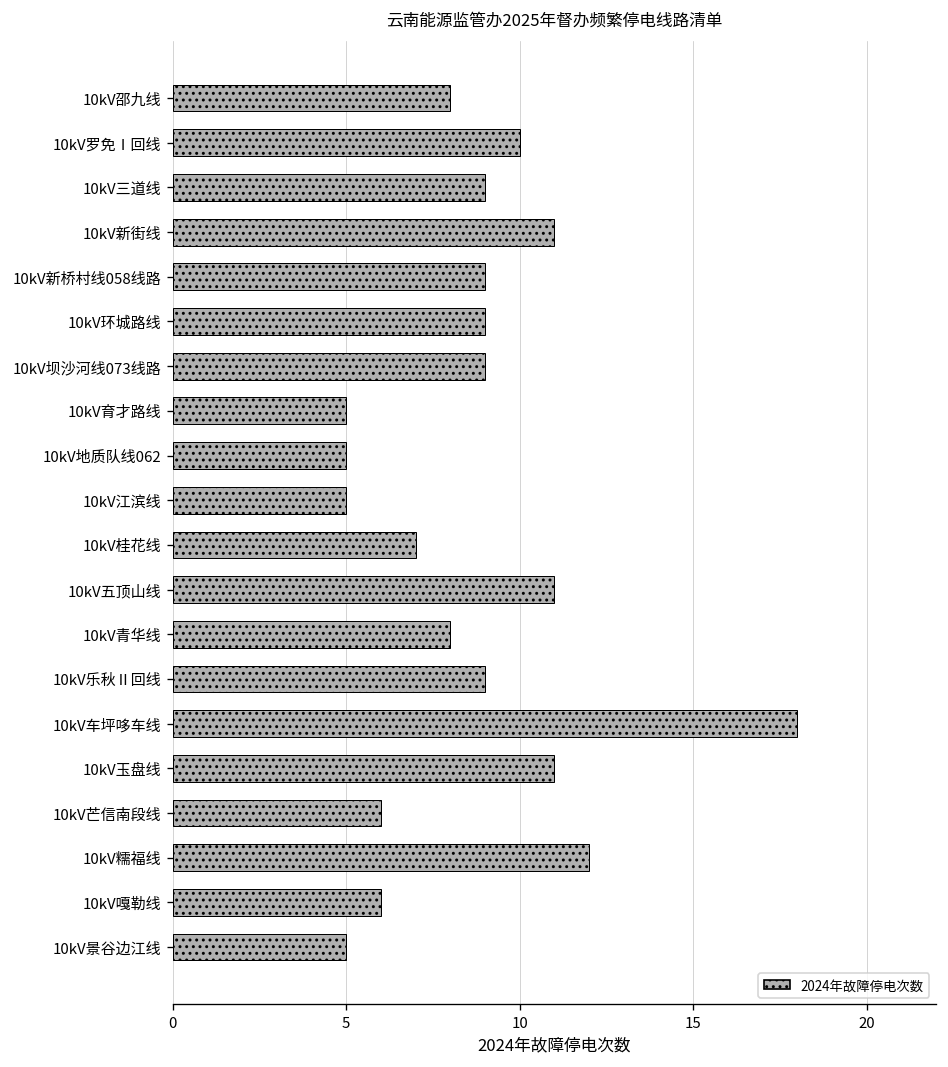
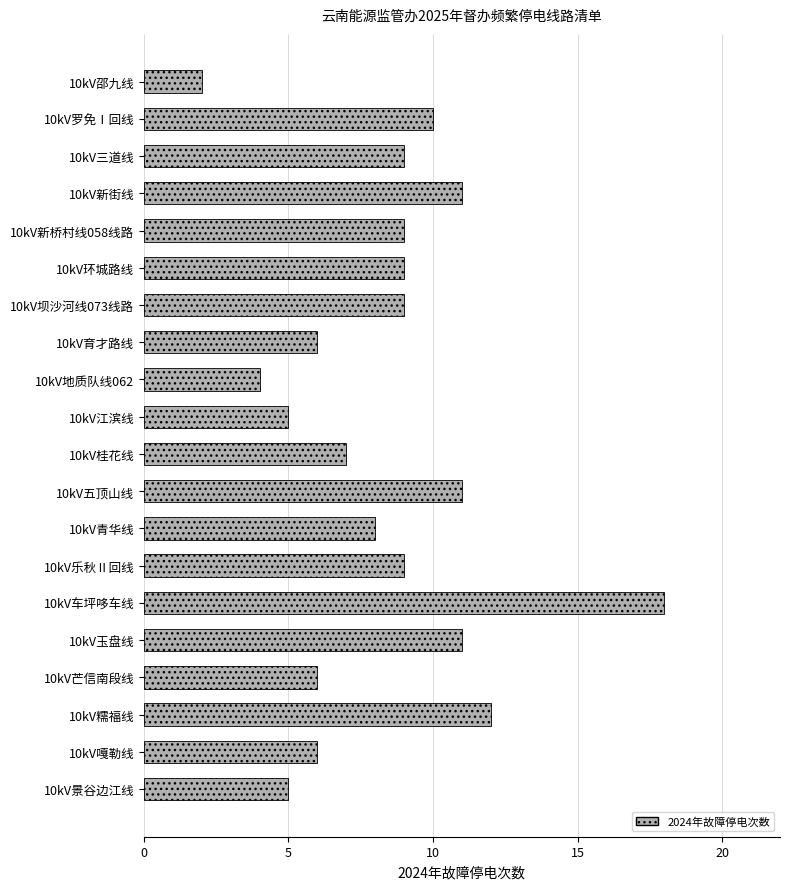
  {
-   "10kV邵九线": 8,
+   "10kV邵九线": 2,
    "10kV罗免Ⅰ回线": 10,
    "10kV三道线": 9,
    "10kV新街线": 11,
    "10kV新桥村线058线路": 9,
    "10kV环城路线": 9,
    "10kV坝沙河线073线路": 9,
-   "10kV育才路线": 5,
-   "10kV地质队线062": 5,
+   "10kV育才路线": 6,
+   "10kV地质队线062": 4,
    "10kV江滨线": 5,
    "10kV桂花线": 7,
    "10kV五顶山线": 11,
    "10kV青华线": 8,
    "10kV乐秋Ⅱ回线": 9,
    "10kV车坪哆车线": 18,
    "10kV玉盘线": 11,
    "10kV芒信南段线": 6,
    "10kV糯福线": 12,
    "10kV嘎勒线": 6,
    "10kV景谷边江线": 5
  }
